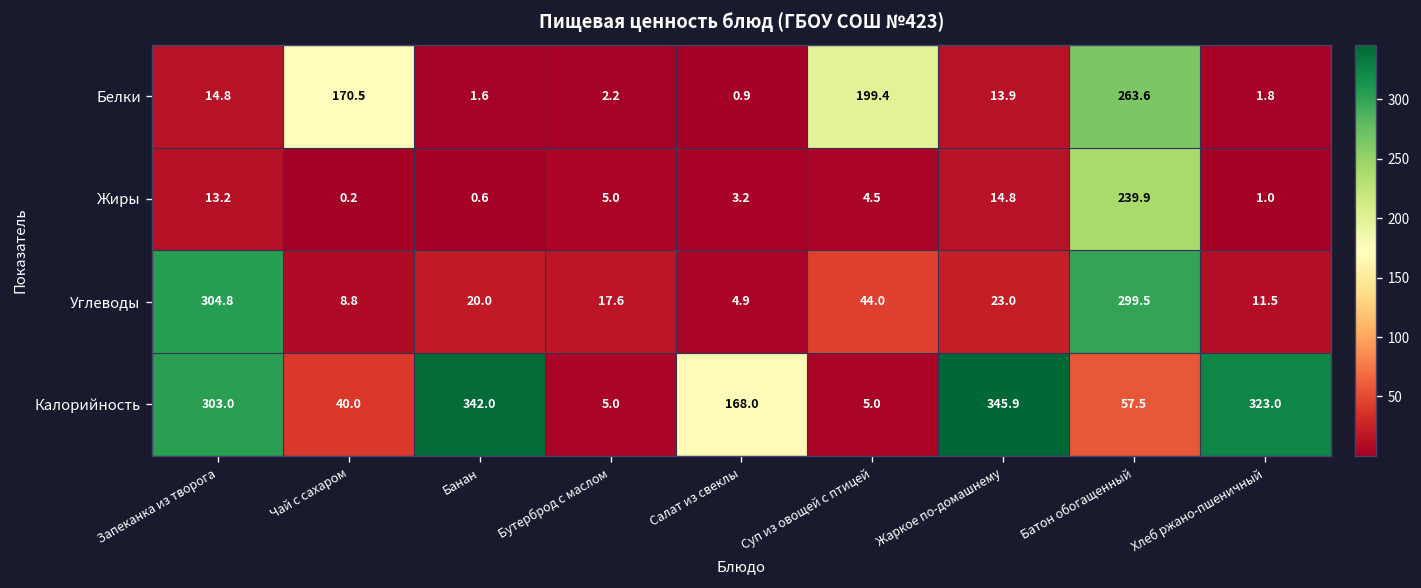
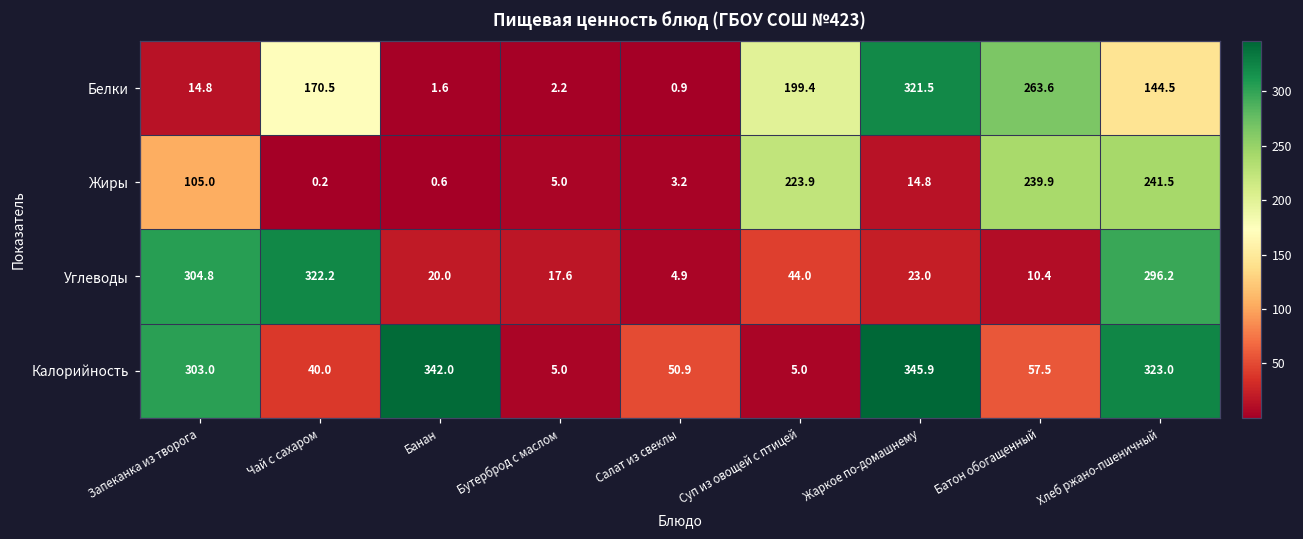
  {
    "Белки": {
      "Запеканка из творога": 14.8,
      "Чай с сахаром": 170.5,
      "Банан": 1.6,
      "Бутерброд с маслом": 2.2,
      "Салат из свеклы": 0.9,
      "Суп из овощей с птицей": 199.4,
-     "Жаркое по-домашнему": 13.9,
+     "Жаркое по-домашнему": 321.5,
      "Батон обогащенный": 263.6,
-     "Хлеб ржано-пшеничный": 1.8
+     "Хлеб ржано-пшеничный": 144.5
    },
    "Жиры": {
-     "Запеканка из творога": 13.2,
+     "Запеканка из творога": 105.0,
      "Чай с сахаром": 0.2,
      "Банан": 0.6,
      "Бутерброд с маслом": 5.0,
      "Салат из свеклы": 3.2,
-     "Суп из овощей с птицей": 4.5,
+     "Суп из овощей с птицей": 223.9,
      "Жаркое по-домашнему": 14.8,
      "Батон обогащенный": 239.9,
-     "Хлеб ржано-пшеничный": 1.0
+     "Хлеб ржано-пшеничный": 241.5
    },
    "Углеводы": {
      "Запеканка из творога": 304.8,
-     "Чай с сахаром": 8.8,
+     "Чай с сахаром": 322.2,
      "Банан": 20.0,
      "Бутерброд с маслом": 17.6,
      "Салат из свеклы": 4.9,
      "Суп из овощей с птицей": 44.0,
      "Жаркое по-домашнему": 23.0,
-     "Батон обогащенный": 299.5,
-     "Хлеб ржано-пшеничный": 11.5
+     "Батон обогащенный": 10.4,
+     "Хлеб ржано-пшеничный": 296.2
    },
    "Калорийность": {
      "Запеканка из творога": 303.0,
      "Чай с сахаром": 40.0,
      "Банан": 342.0,
      "Бутерброд с маслом": 5.0,
-     "Салат из свеклы": 168.0,
+     "Салат из свеклы": 50.9,
      "Суп из овощей с птицей": 5.0,
      "Жаркое по-домашнему": 345.9,
      "Батон обогащенный": 57.5,
      "Хлеб ржано-пшеничный": 323.0
    }
  }
